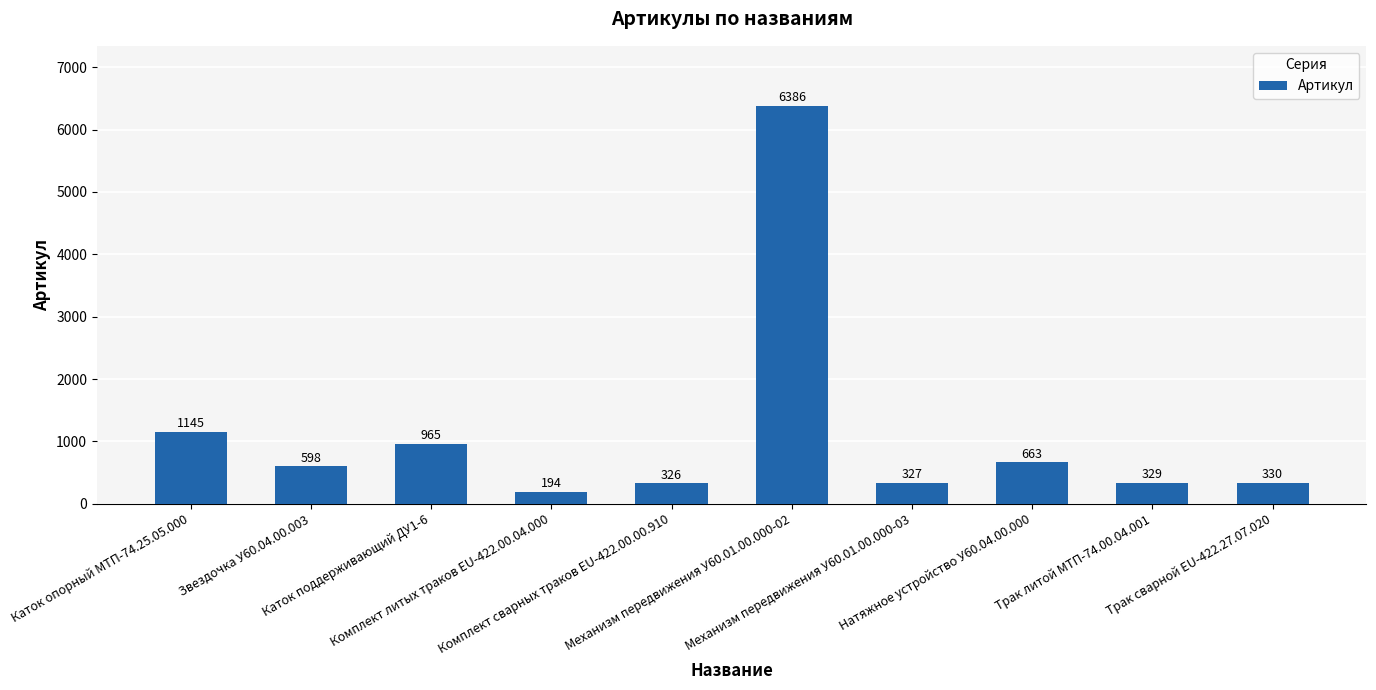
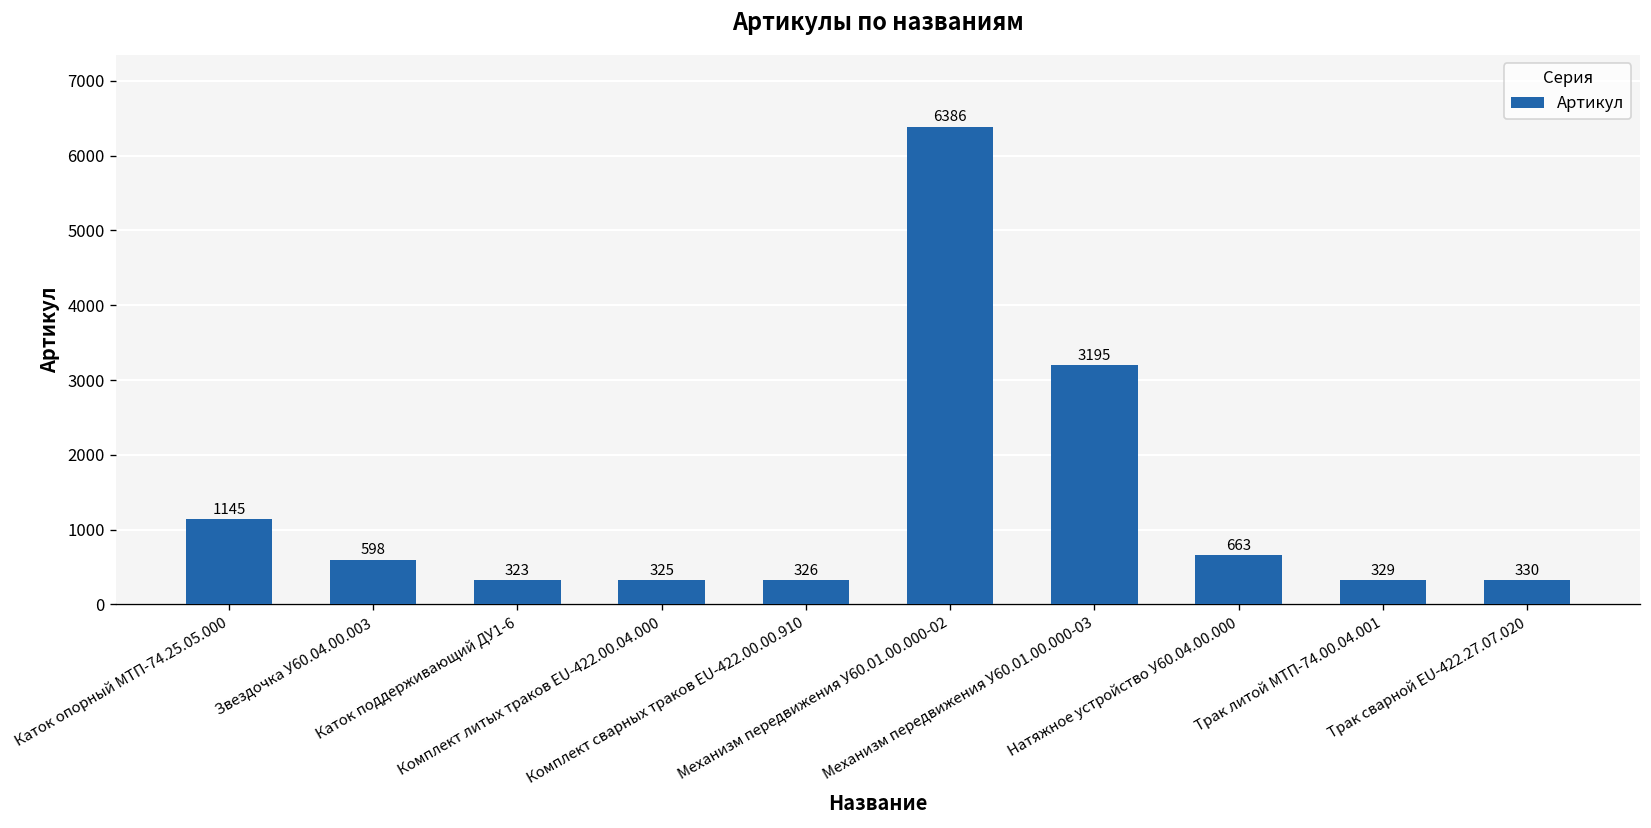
  {
    "Каток опорный МТП-74.25.05.000": 1145,
    "Звездочка У60.04.00.003": 598,
-   "Каток поддерживающий ДУ1-6": 965,
-   "Комплект литых траков EU-422.00.04.000": 194,
+   "Каток поддерживающий ДУ1-6": 323,
+   "Комплект литых траков EU-422.00.04.000": 325,
    "Комплект сварных траков EU-422.00.00.910": 326,
    "Механизм передвижения У60.01.00.000-02": 6386,
-   "Механизм передвижения У60.01.00.000-03": 327,
+   "Механизм передвижения У60.01.00.000-03": 3195,
    "Натяжное устройство У60.04.00.000": 663,
    "Трак литой МТП-74.00.04.001": 329,
    "Трак сварной EU-422.27.07.020": 330
  }
